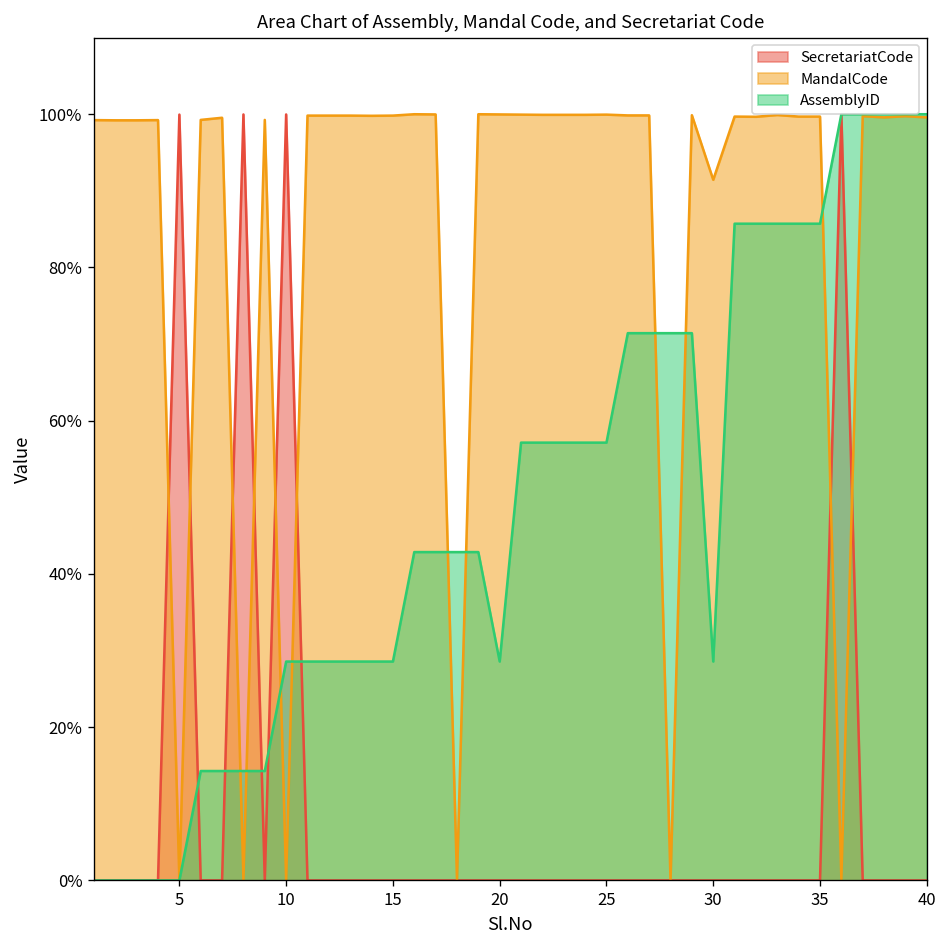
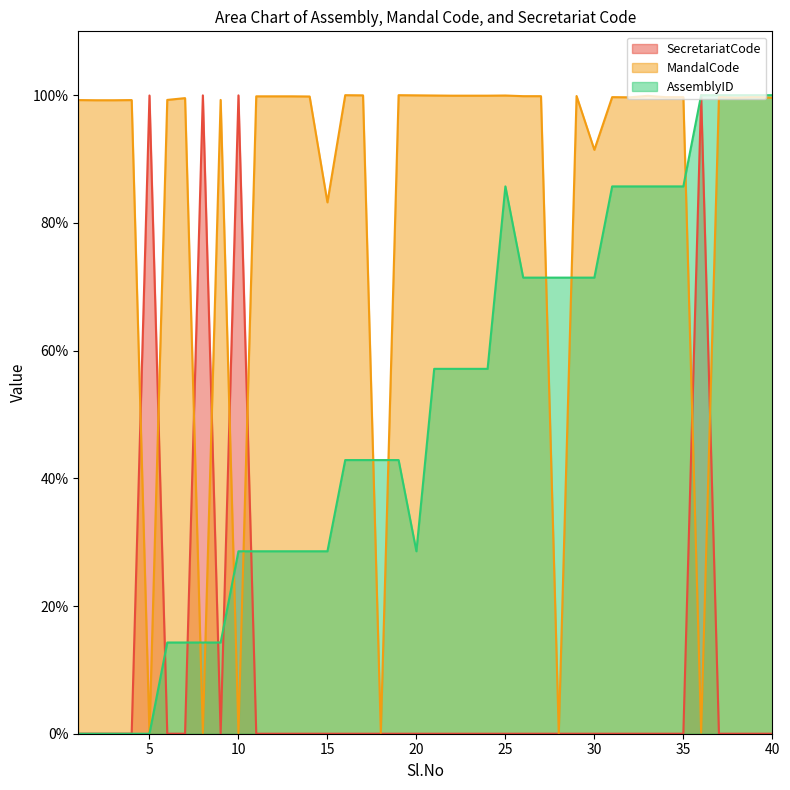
  {
    "SecretariatCode": {
      "5": "100%",
      "10": "100%",
      "15": "0%",
      "20": "0%",
      "25": "0%",
      "30": "0%",
      "35": "0%",
      "40": "0%"
    },
    "MandalCode": {
      "10": "0%",
-     "15": "100%",
+     "15": "83%",
      "20": "100%",
      "25": "100%",
      "30": "91%",
      "40": "100%"
    },
    "AssemblyID": {
      "10": "29%",
      "15": "29%",
      "20": "29%",
-     "25": "57%",
-     "30": "29%",
+     "25": "86%",
+     "30": "71%",
      "35": "86%",
      "40": "100%"
    }
  }
